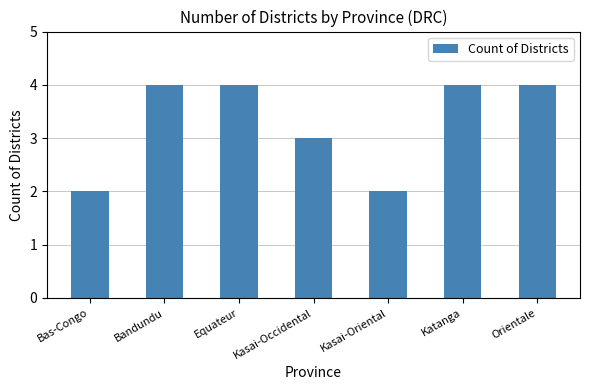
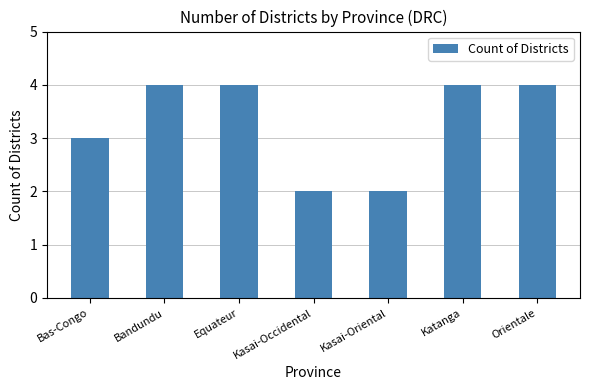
  {
-   "Bas-Congo": 2,
+   "Bas-Congo": 3,
    "Bandundu": 4,
    "Equateur": 4,
-   "Kasai-Occidental": 3,
+   "Kasai-Occidental": 2,
    "Kasai-Oriental": 2,
    "Katanga": 4,
    "Orientale": 4
  }
